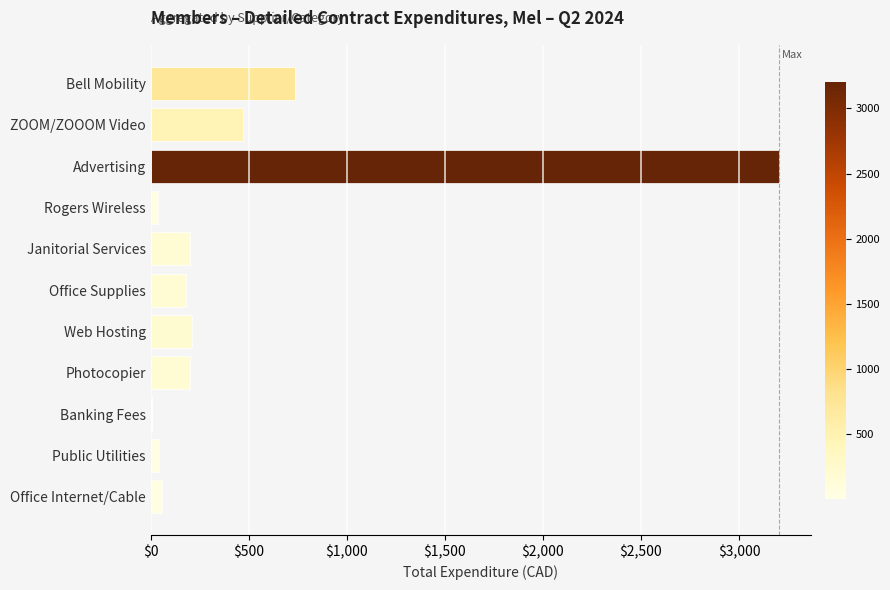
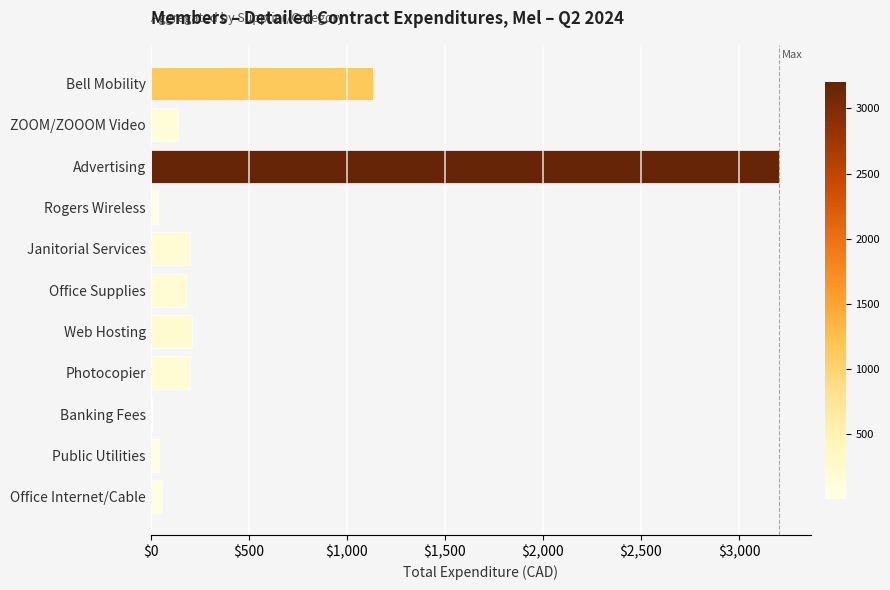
  {
-   "Bell Mobility": "$730",
-   "ZOOM/ZOOOM Video": "$470",
+   "Bell Mobility": "$1,130",
+   "ZOOM/ZOOOM Video": "$140",
    "Advertising": "$3,210",
    "Rogers Wireless": "$40",
    "Janitorial Services": "$200",
    "Office Supplies": "$180",
    "Web Hosting": "$210",
    "Photocopier": "$200",
    "Public Utilities": "$40",
    "Office Internet/Cable": "$60"
  }
